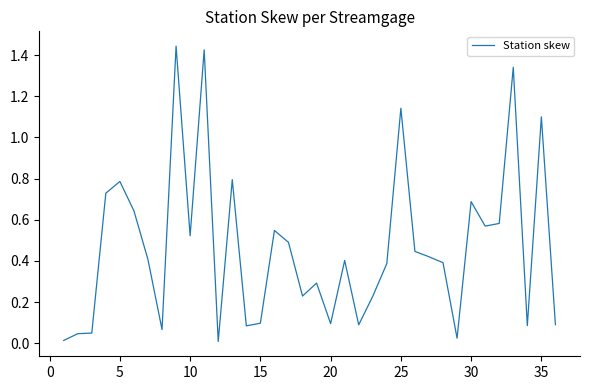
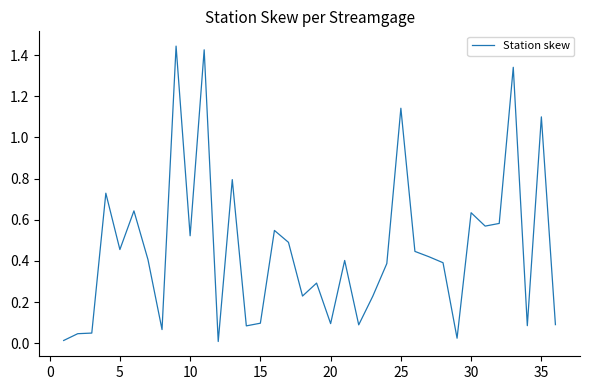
  {
-   "5": 0.79,
+   "5": 0.46,
    "10": 0.52,
    "15": 0.10,
    "20": 0.10,
    "25": 1.14,
-   "30": 0.69,
+   "30": 0.63,
    "35": 1.10
  }
